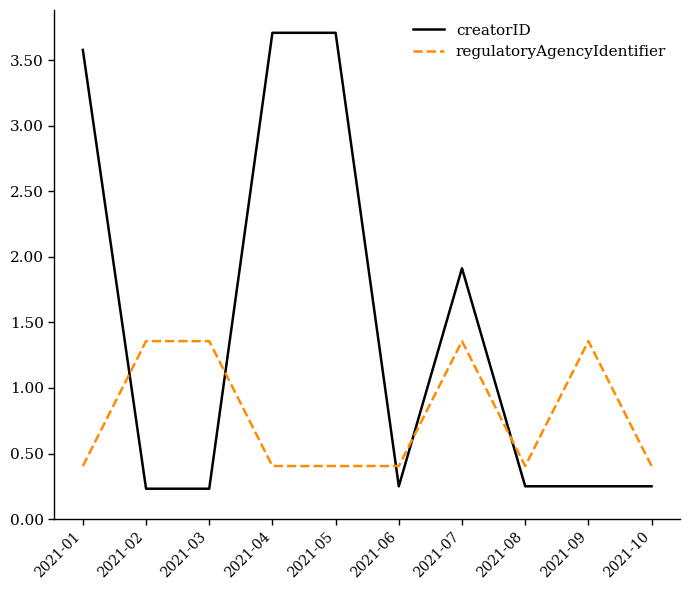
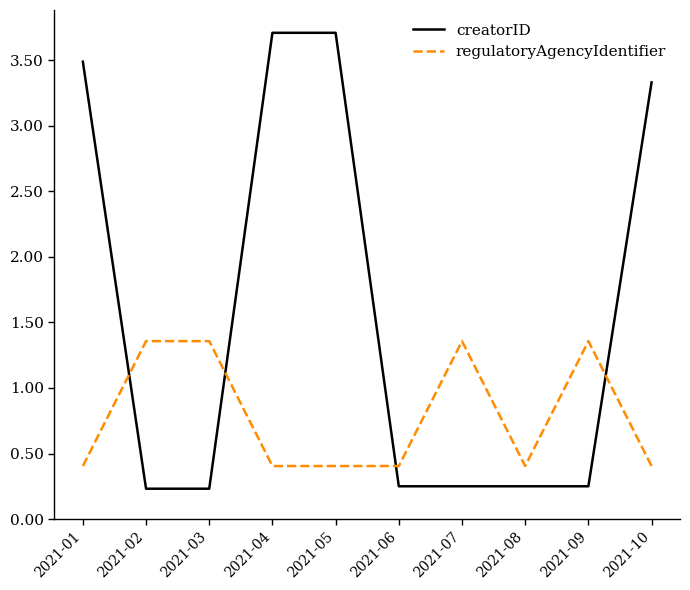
  {
    "creatorID": {
-     "2021-01": 3.58,
+     "2021-01": 3.49,
      "2021-02": 0.23,
      "2021-03": 0.23,
      "2021-04": 3.71,
      "2021-05": 3.71,
      "2021-06": 0.25,
-     "2021-07": 1.91,
+     "2021-07": 0.25,
      "2021-08": 0.25,
      "2021-09": 0.25,
-     "2021-10": 0.25
+     "2021-10": 3.33
    },
    "regulatoryAgencyIdentifier": {
      "2021-01": 0.40,
      "2021-02": 1.36,
      "2021-03": 1.36,
      "2021-04": 0.40,
      "2021-05": 0.40,
      "2021-06": 0.40,
      "2021-07": 1.36,
      "2021-08": 0.40,
      "2021-09": 1.36,
      "2021-10": 0.40
    }
  }
